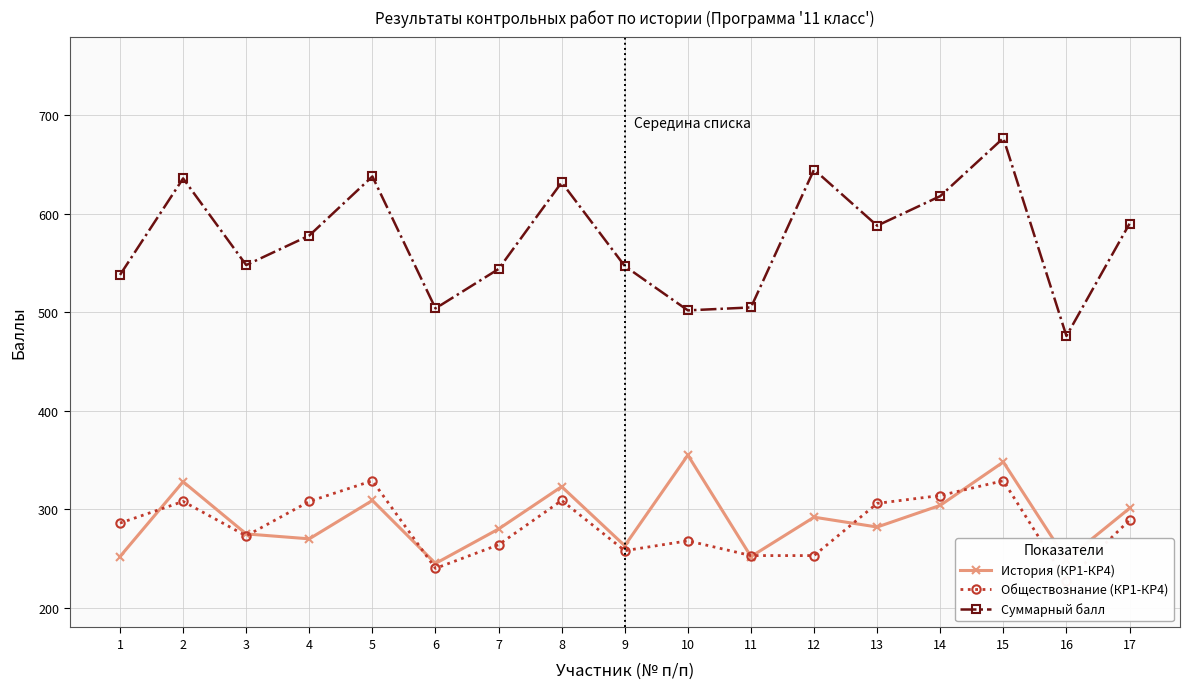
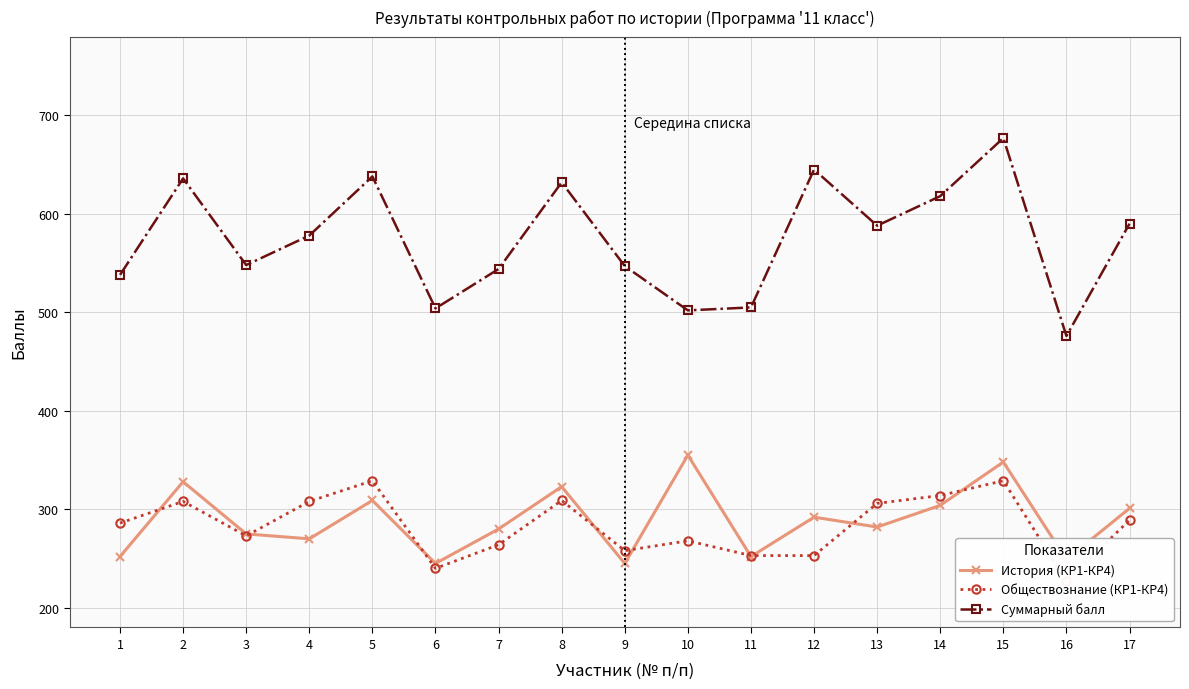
  {
    "История (КР1-КР4)": {
      "1": 250,
      "2": 330,
      "4": 270,
      "5": 310,
      "6": 250,
      "7": 280,
      "8": 320,
-     "9": 260,
+     "9": 250,
      "10": 360,
      "12": 290,
      "13": 280,
      "14": 300,
      "15": 350,
      "17": 300
    },
    "Обществознание (КР1-КР4)": {
      "1": 290,
      "2": 310,
      "4": 310,
      "5": 330,
      "6": 240,
      "7": 260,
      "8": 310,
      "9": 260,
      "10": 270,
      "12": 250,
      "13": 310,
      "14": 310,
      "15": 330,
      "17": 290
    },
    "Суммарный балл": {
      "1": 540,
      "2": 640,
      "3": 550,
      "4": 580,
      "5": 640,
      "6": 500,
      "7": 540,
      "8": 630,
      "9": 550,
      "10": 500,
      "11": 510,
      "12": 650,
      "13": 590,
      "14": 620,
      "15": 680,
      "16": 480,
      "17": 590
    }
  }
